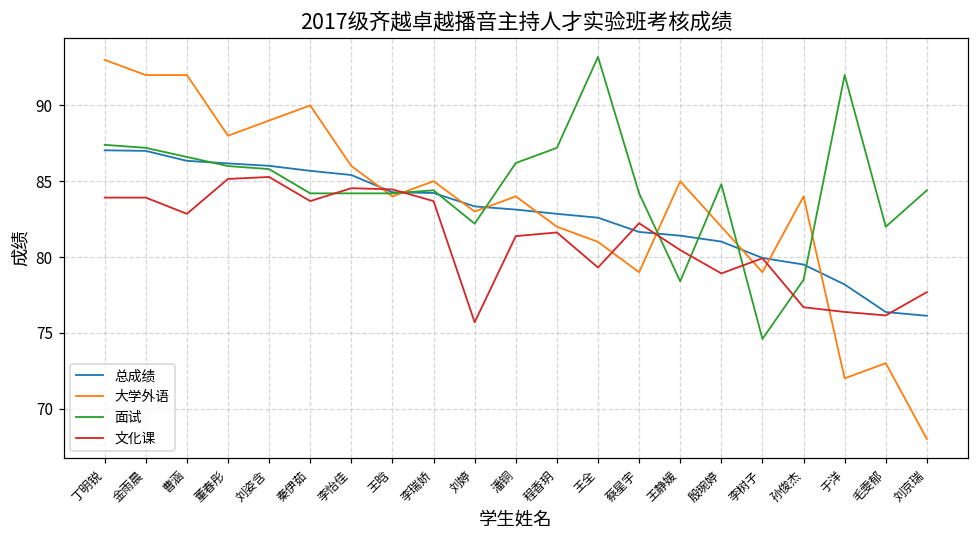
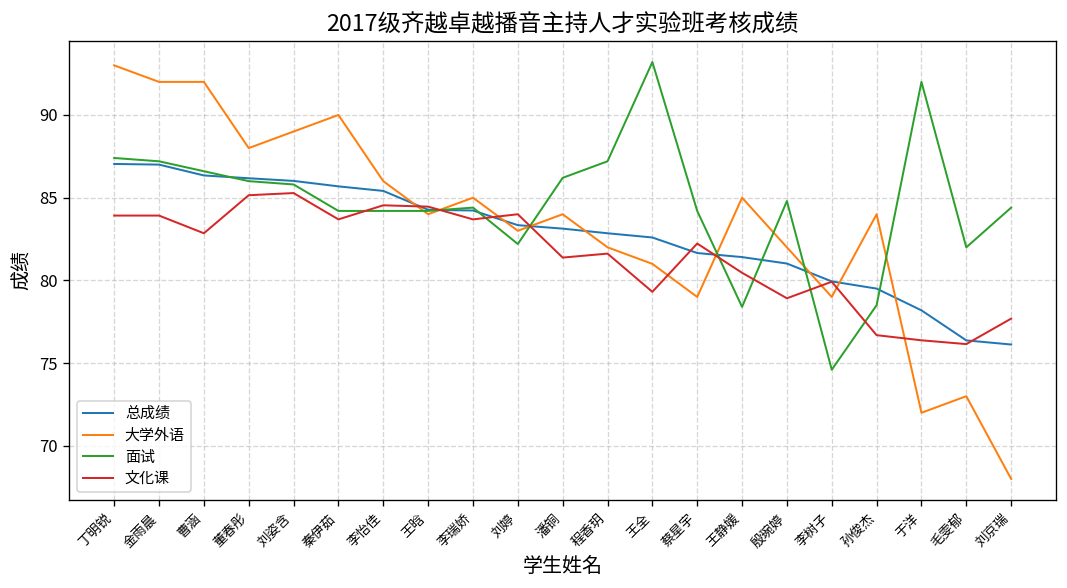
  {
    "总成绩": {
      "丁明锐": 87.0,
      "金雨晨": 87.0,
      "曹涵": 86.3,
      "刘姿含": 86.0,
      "秦伊茹": 85.7,
      "李怡佳": 85.4,
      "刘婷": 83.3,
      "潘铜": 83.1,
      "程香玥": 82.9,
      "王全": 82.6,
      "蔡星宇": 81.7,
      "王静媛": 81.4,
      "殷琬婷": 81.0,
      "孙俊杰": 79.5,
      "于洋": 78.2,
      "毛雯郁": 76.4,
      "刘京瑞": 76.1
    },
    "大学外语": {
      "丁明锐": 93.0,
      "金雨晨": 92.0,
      "曹涵": 92.0,
      "董春彤": 88.0,
      "刘姿含": 89.0,
      "秦伊茹": 90.0,
      "李怡佳": 86.0,
      "王晗": 84.0,
      "李瑞娇": 85.0,
      "刘婷": 83.0,
      "潘铜": 84.0,
      "程香玥": 82.0,
      "王全": 81.0,
      "蔡星宇": 79.0,
      "王静媛": 85.0,
      "殷琬婷": 82.0,
      "李树子": 79.0,
      "孙俊杰": 84.0,
      "于洋": 72.0,
      "毛雯郁": 73.0,
      "刘京瑞": 68.0
    },
    "面试": {
      "丁明锐": 87.4,
      "金雨晨": 87.2,
      "曹涵": 86.6,
      "刘姿含": 85.8,
      "秦伊茹": 84.2,
      "李怡佳": 84.2,
      "刘婷": 82.2,
      "潘铜": 86.2,
      "程香玥": 87.2,
      "王全": 93.2,
      "蔡星宇": 84.2,
      "王静媛": 78.4,
      "殷琬婷": 84.8,
      "李树子": 74.6,
      "孙俊杰": 78.5,
      "于洋": 92.0,
      "毛雯郁": 82.0,
      "刘京瑞": 84.4
    },
    "文化课": {
      "丁明锐": 83.9,
      "金雨晨": 83.9,
      "曹涵": 82.9,
      "董春彤": 85.2,
      "刘姿含": 85.3,
      "秦伊茹": 83.7,
      "李怡佳": 84.5,
      "王晗": 84.5,
      "李瑞娇": 83.7,
-     "刘婷": 75.7,
+     "刘婷": 84.0,
      "潘铜": 81.4,
      "程香玥": 81.6,
      "王全": 79.3,
      "蔡星宇": 82.2,
      "王静媛": 80.5,
      "殷琬婷": 78.9,
      "孙俊杰": 76.7,
      "于洋": 76.4,
      "毛雯郁": 76.2,
      "刘京瑞": 77.7
    }
  }
